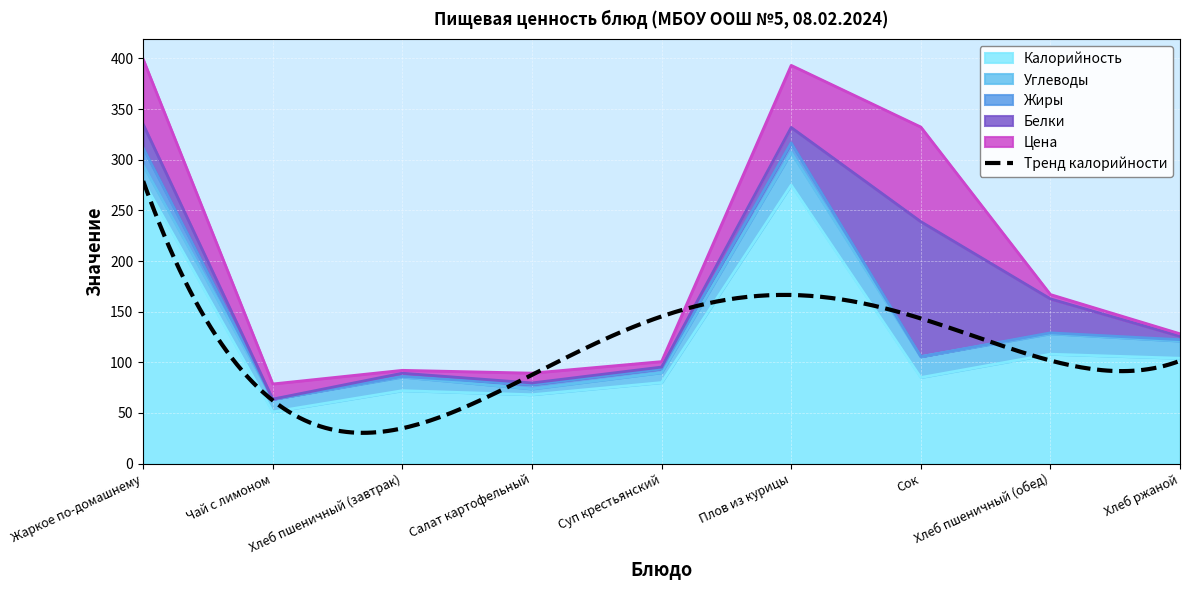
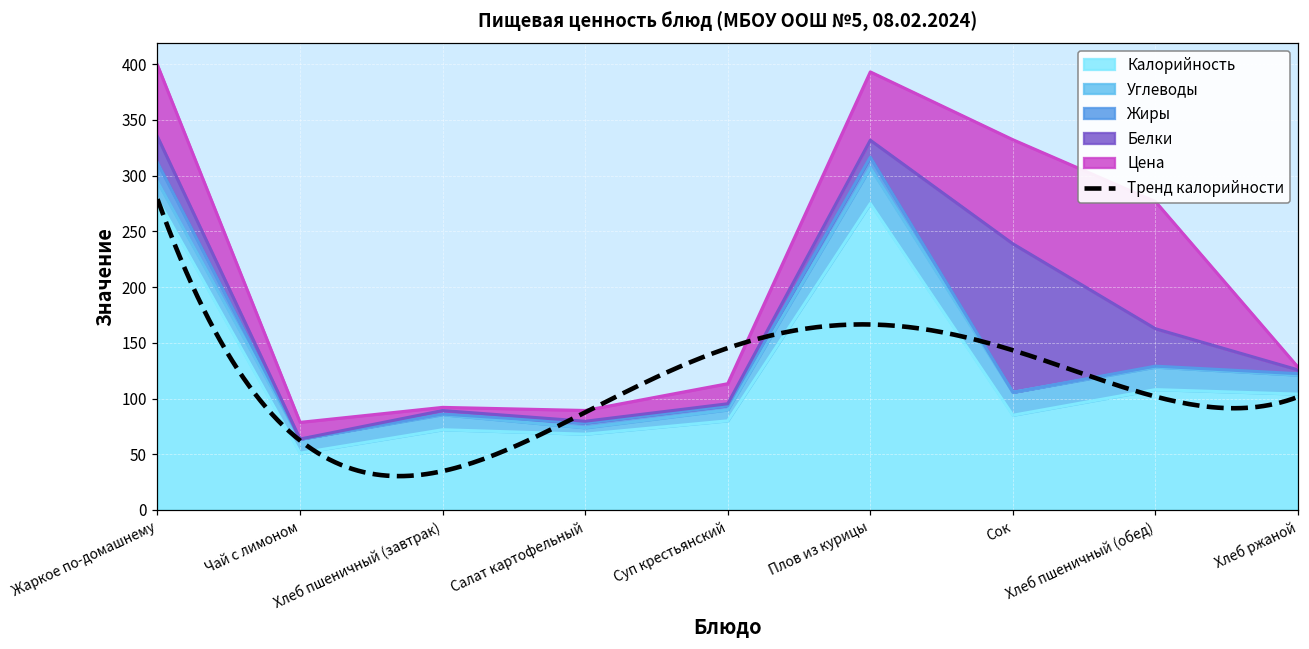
  {
    "Белки": {
      "Жаркое по-домашнему": 23,
      "Хлеб пшеничный (завтрак)": 3,
      "Плов из курицы": 15,
      "Сок": 133,
      "Хлеб пшеничный (обед)": 34
    },
    "Цена": {
      "Жаркое по-домашнему": 64,
      "Чай с лимоном": 15,
      "Хлеб пшеничный (завтрак)": 3,
-     "Суп крестьянский": 5,
+     "Суп крестьянский": 18,
      "Плов из курицы": 61,
      "Сок": 93,
-     "Хлеб пшеничный (обед)": 4
+     "Хлеб пшеничный (обед)": 114
    },
    "Тренд калорийности": {
      "Хлеб ржаной": 101
    }
  }
